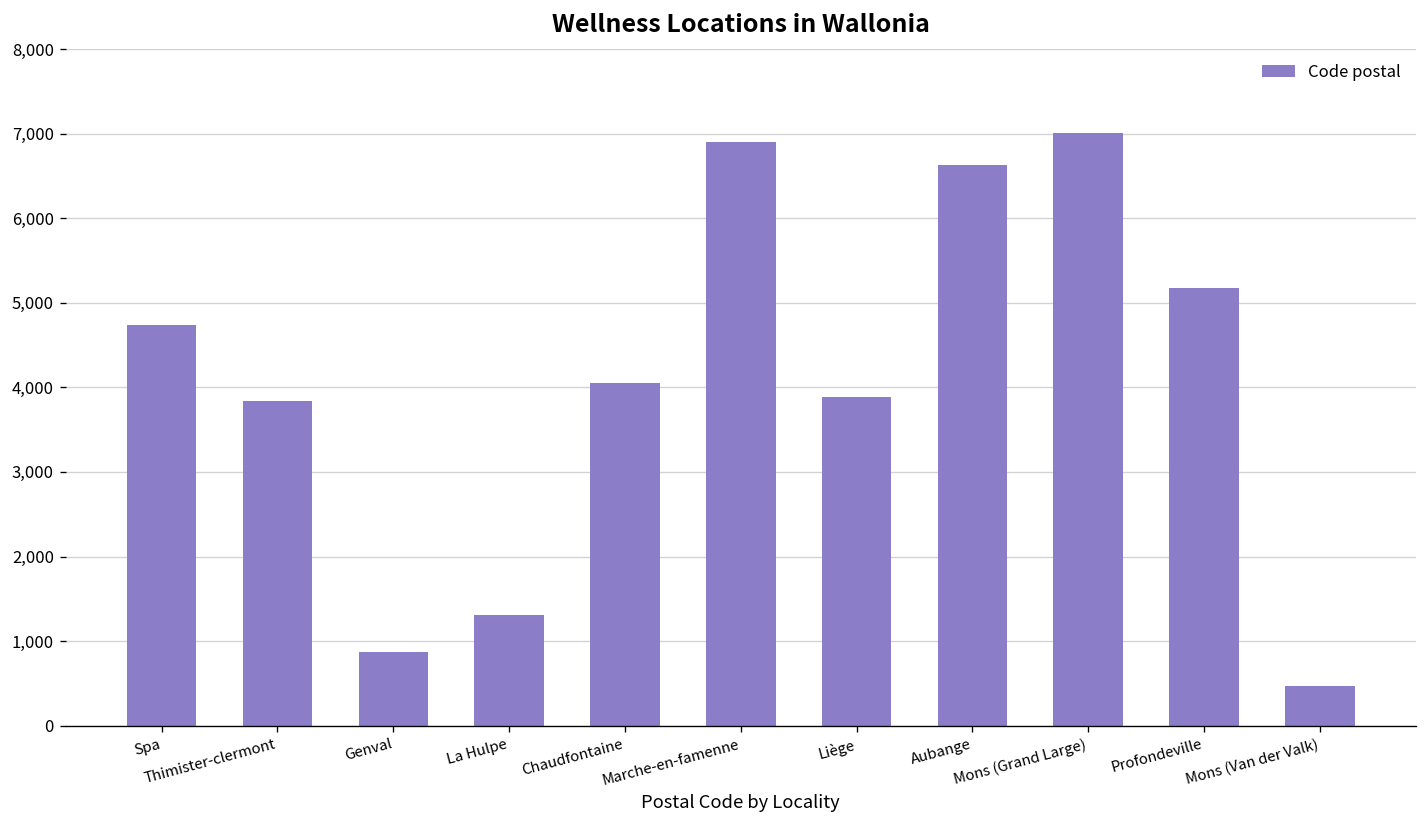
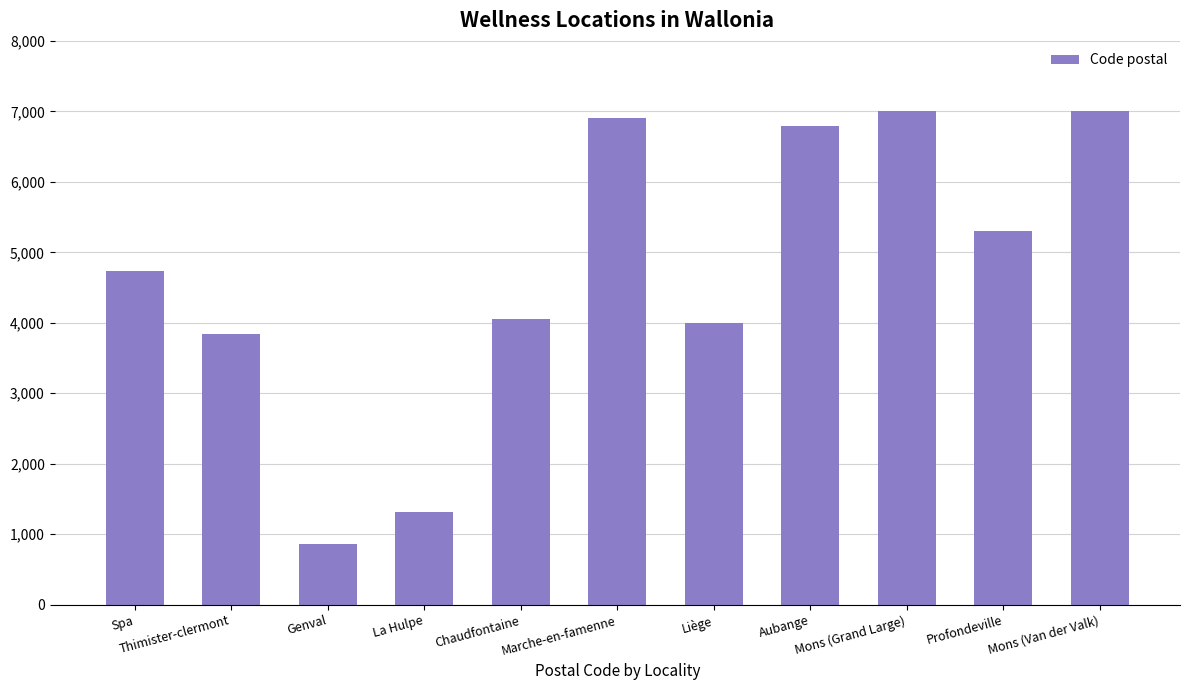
  {
    "Spa": "4,700",
    "Thimister-clermont": "3,800",
    "Genval": "900",
    "La Hulpe": "1,300",
    "Chaudfontaine": "4,100",
    "Marche-en-famenne": "6,900",
-   "Liège": "3,900",
-   "Aubange": "6,600",
+   "Liège": "4,000",
+   "Aubange": "6,800",
    "Mons (Grand Large)": "7,000",
-   "Profondeville": "5,200",
-   "Mons (Van der Valk)": "500"
+   "Profondeville": "5,300",
+   "Mons (Van der Valk)": "7,000"
  }
